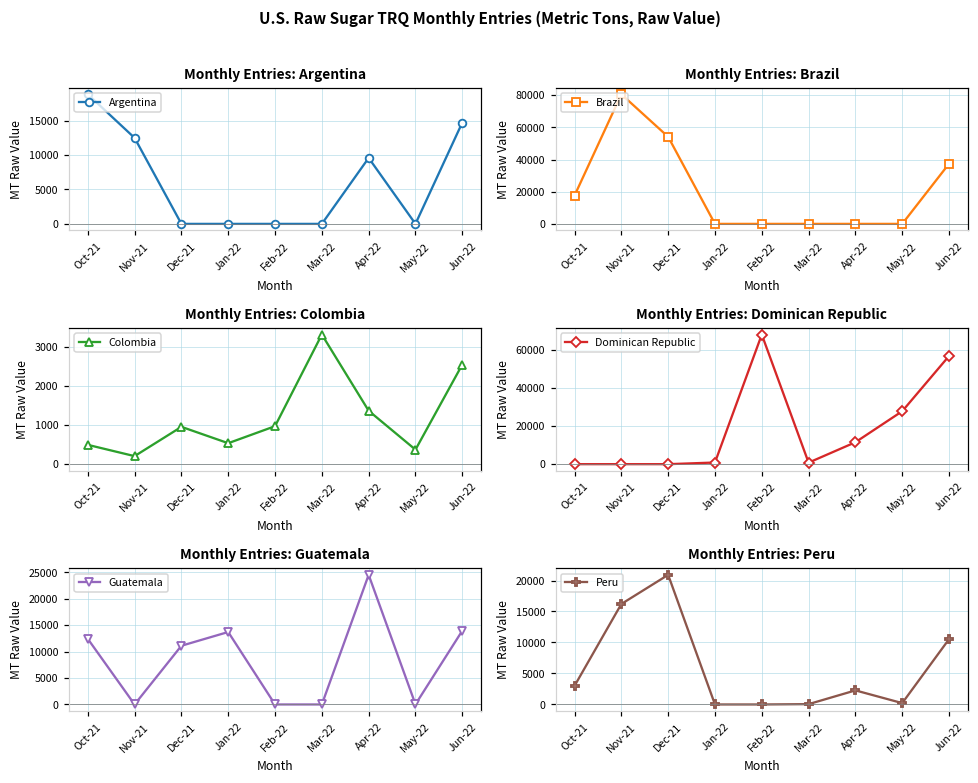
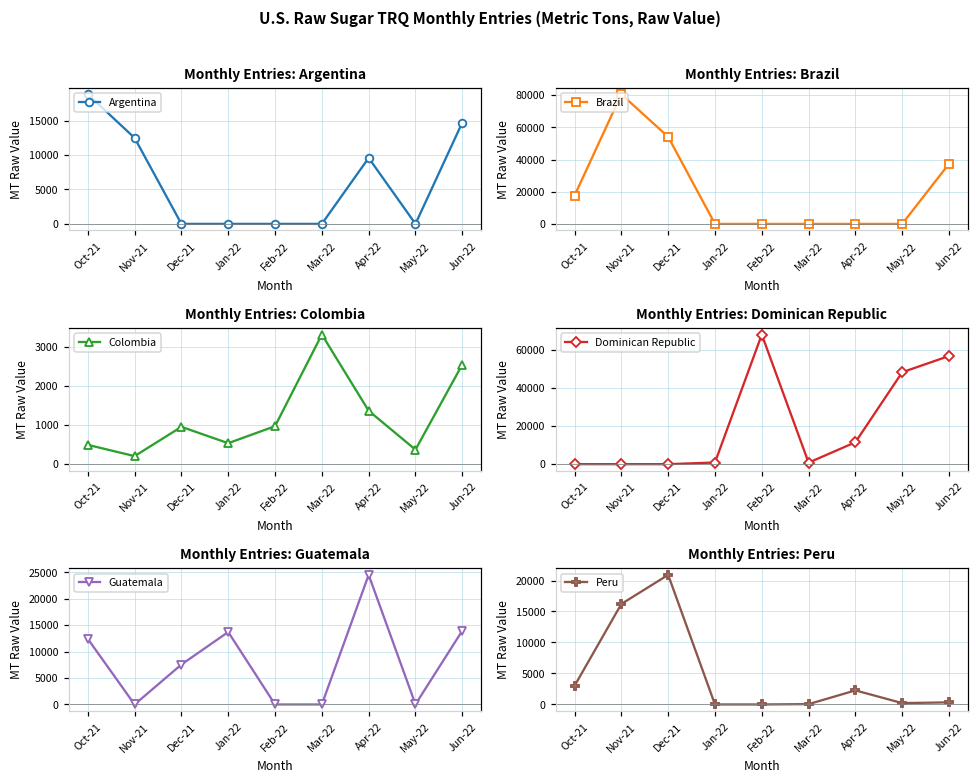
  {
    "Monthly Entries: Argentina": {
      "Nov-21": 13000,
      "Dec-21": 0,
      "Jan-22": 0,
      "Feb-22": 0,
      "Mar-22": 0,
      "Apr-22": 10000,
      "May-22": 0,
      "Jun-22": 15000
    },
    "Monthly Entries: Brazil": {
      "Oct-21": 18000,
      "Dec-21": 54000,
      "Jan-22": 0,
      "Feb-22": 0,
      "Mar-22": 0,
      "Apr-22": 0,
      "May-22": 0,
      "Jun-22": 37000
    },
    "Monthly Entries: Colombia": {
      "Oct-21": 500,
      "Nov-21": 200,
      "Dec-21": 1000,
      "Jan-22": 500,
      "Feb-22": 1000,
      "Mar-22": 3300,
      "Apr-22": 1400,
      "May-22": 400,
      "Jun-22": 2500
    },
    "Monthly Entries: Dominican Republic": {
      "Oct-21": 0,
      "Nov-21": 0,
      "Dec-21": 0,
      "Jan-22": 1000,
      "Feb-22": 68000,
      "Mar-22": 1000,
      "Apr-22": 11000,
-     "May-22": 28000,
+     "May-22": 48000,
      "Jun-22": 57000
    },
    "Monthly Entries: Guatemala": {
      "Oct-21": 12000,
      "Nov-21": 0,
-     "Dec-21": 11000,
+     "Dec-21": 8000,
      "Jan-22": 14000,
      "Feb-22": 0,
      "Mar-22": 0,
      "Apr-22": 25000,
      "May-22": 0,
      "Jun-22": 14000
    },
    "Monthly Entries: Peru": {
      "Oct-21": 3000,
      "Nov-21": 16000,
      "Dec-21": 21000,
      "Jan-22": 0,
      "Feb-22": 0,
      "Mar-22": 0,
      "Apr-22": 2000,
      "May-22": 0,
-     "Jun-22": 11000
+     "Jun-22": 0
    }
  }
